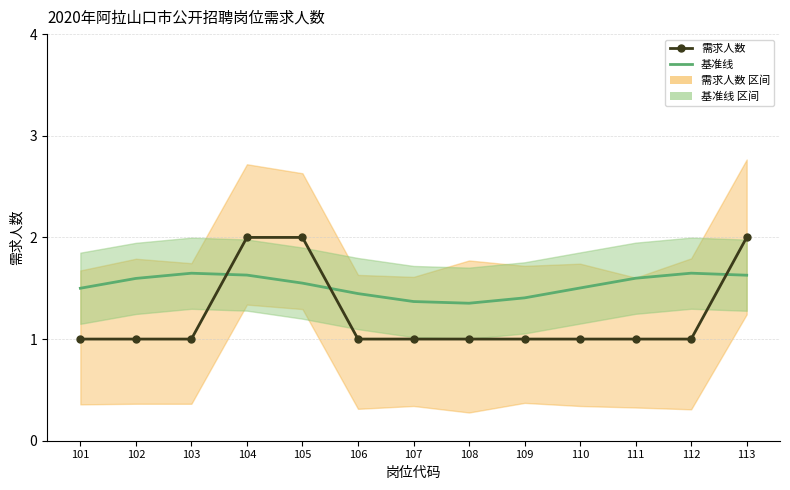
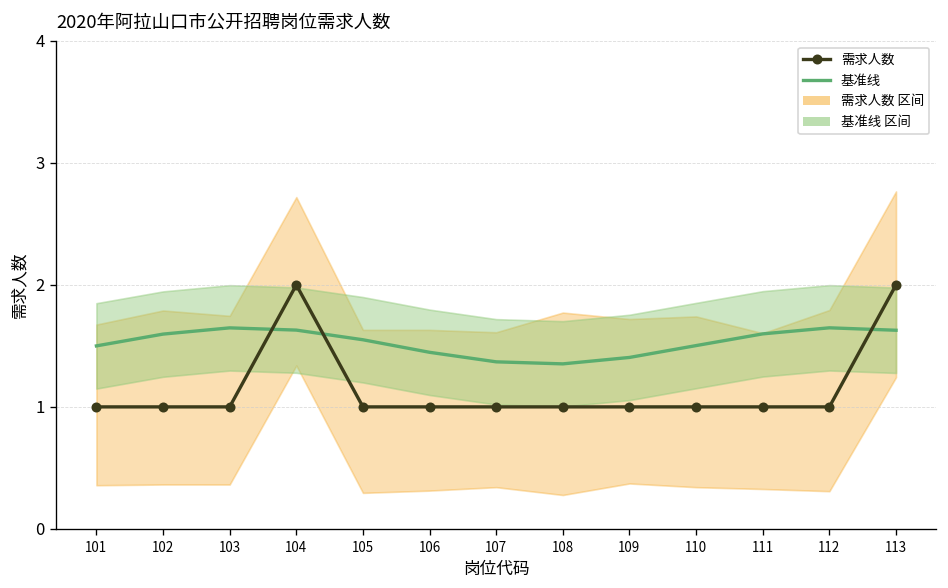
  {
    "需求人数": {
      "101": 1,
      "102": 1,
      "103": 1,
-     "105": 2,
+     "105": 1,
      "106": 1,
      "107": 1,
      "108": 1,
      "109": 1,
      "110": 1,
      "111": 1,
      "112": 1
    },
    "基准线": {
      "101": 1.50,
      "102": 1.60,
      "103": 1.65,
      "104": 1.63,
      "105": 1.55,
      "106": 1.45,
      "107": 1.37,
      "108": 1.35,
      "109": 1.41,
      "110": 1.50,
      "112": 1.65,
      "113": 1.63
    }
  }
